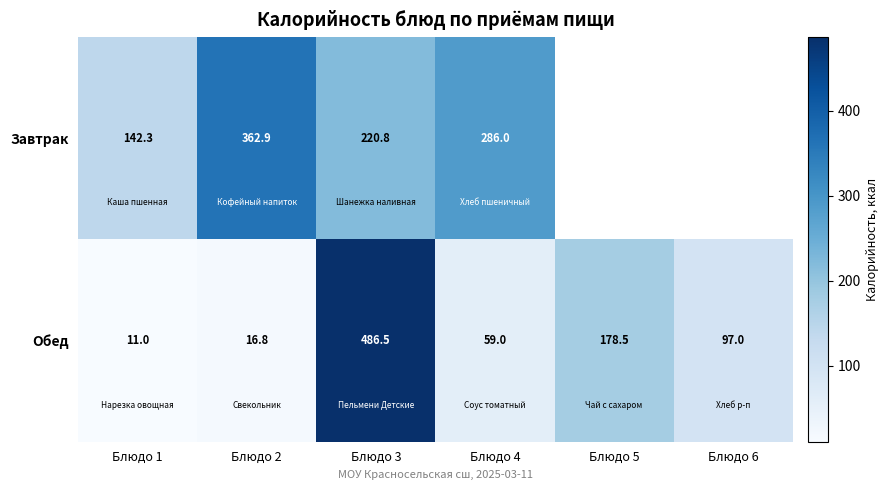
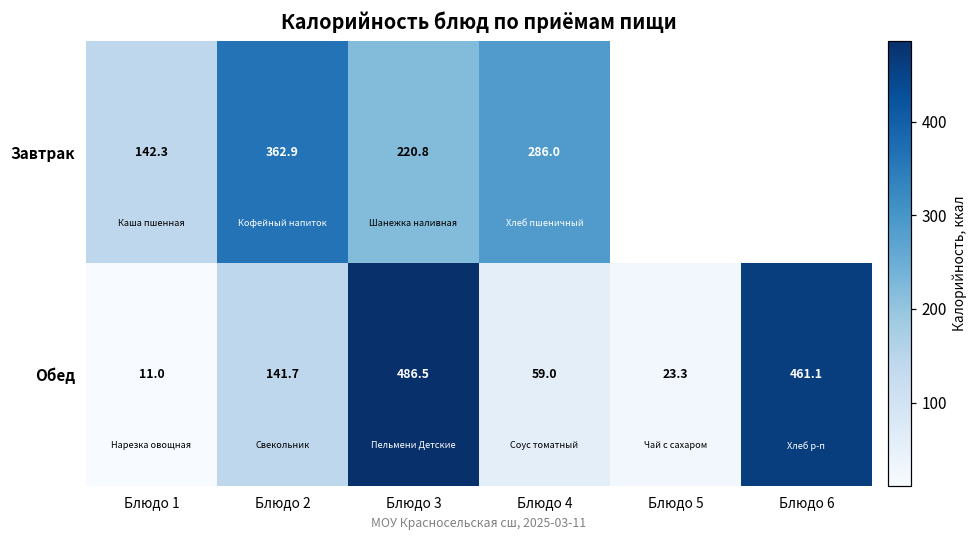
  {
    "Обед": {
-     "Блюдо 2": 16.8,
-     "Блюдо 5": 178.5,
-     "Блюдо 6": 97.0
+     "Блюдо 2": 141.7,
+     "Блюдо 5": 23.3,
+     "Блюдо 6": 461.1
    }
  }
